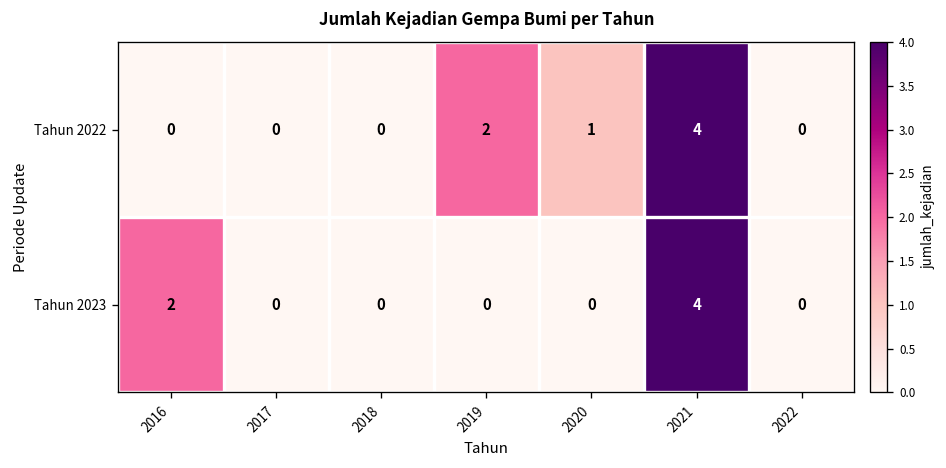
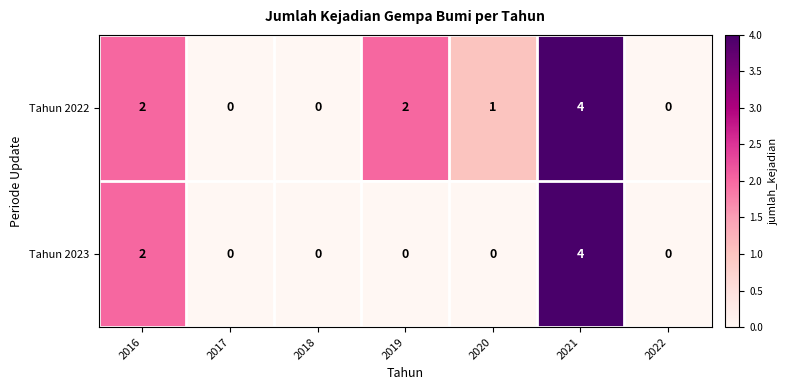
  {
    "Tahun 2022": {
-     "2016": 0,
+     "2016": 2,
      "2017": 0,
      "2018": 0,
      "2019": 2,
      "2020": 1,
      "2021": 4,
      "2022": 0
    },
    "Tahun 2023": {
      "2016": 2,
      "2017": 0,
      "2018": 0,
      "2019": 0,
      "2020": 0,
      "2021": 4,
      "2022": 0
    }
  }
